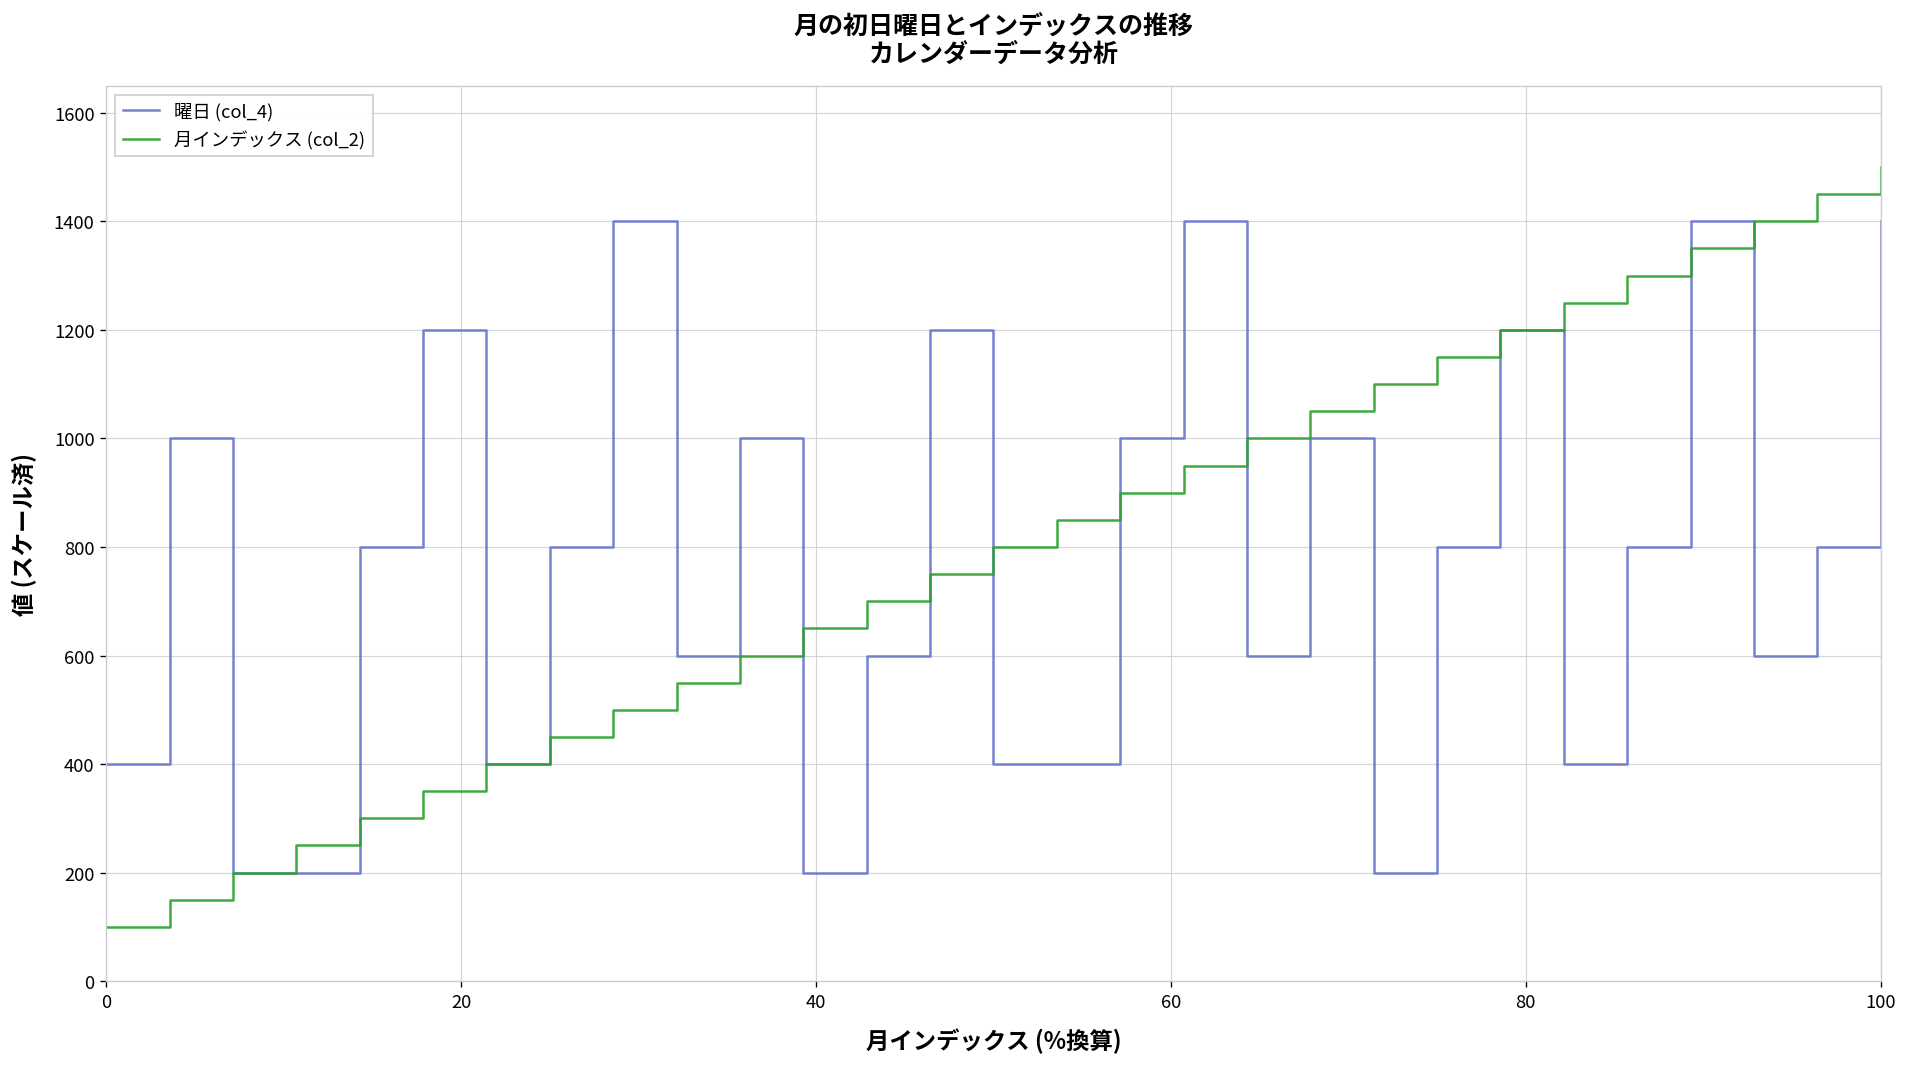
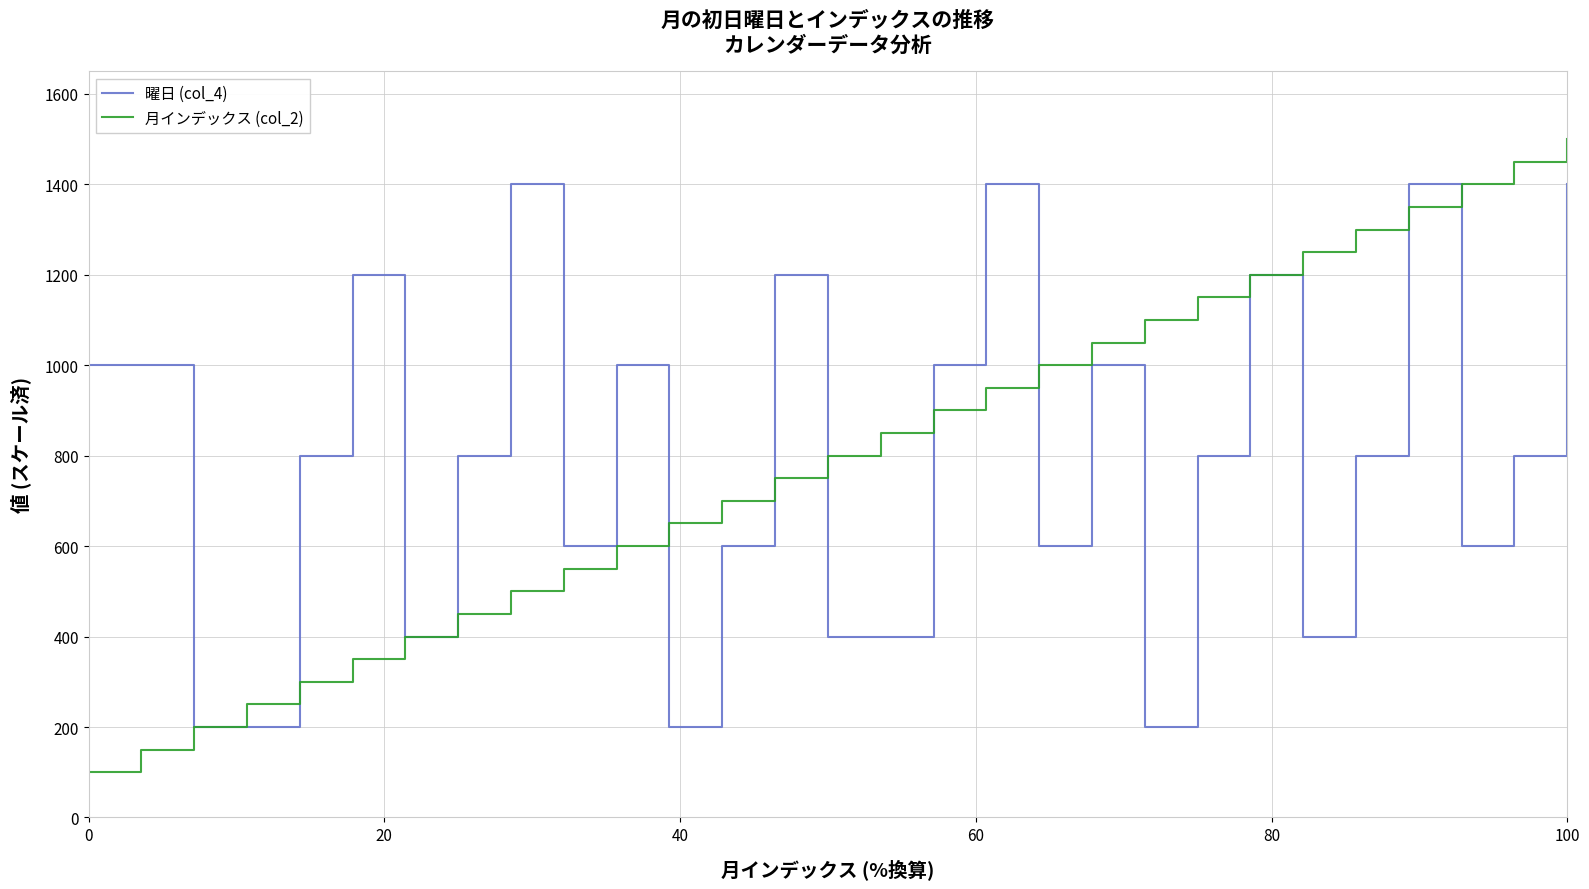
  {
    "曜日 (col_4)": {
-     "0": 400,
+     "0": 1000,
      "100": 1400
    },
    "月インデックス (col_2)": {
      "0": 100,
      "100": 1500
    }
  }
